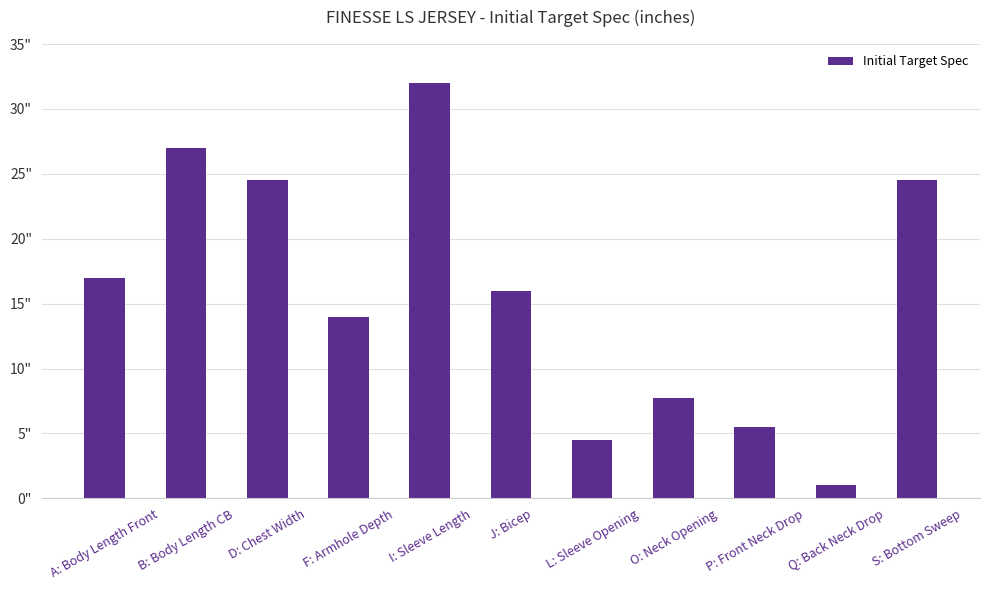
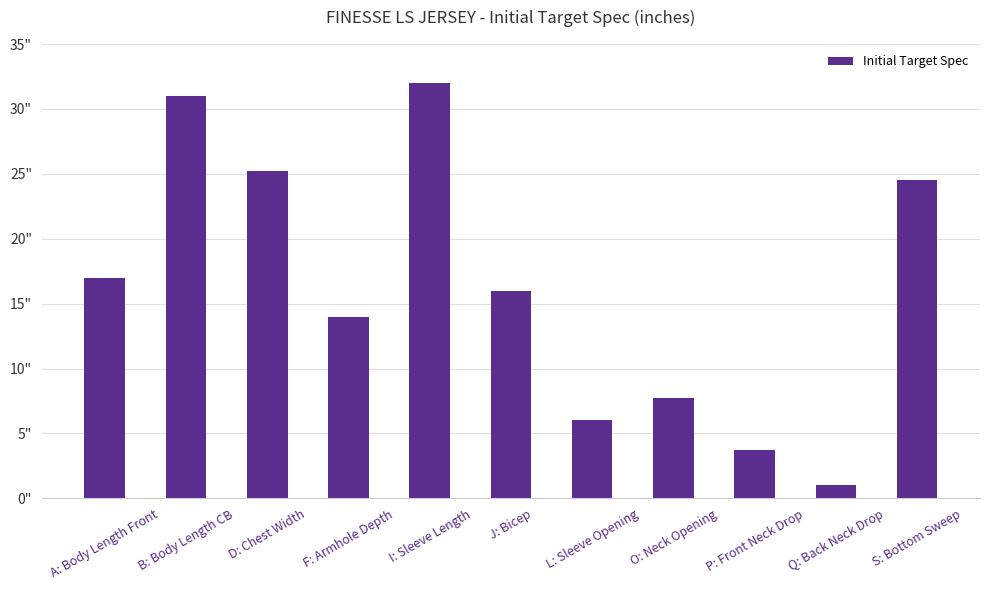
  {
    "A: Body Length Front": "17.0\"",
-   "B: Body Length CB": "27\"",
-   "D: Chest Width": "24.5\"",
+   "B: Body Length CB": "31\"",
+   "D: Chest Width": "25.2\"",
    "F: Armhole Depth": "14.0\"",
    "I: Sleeve Length": "32.0\"",
    "J: Bicep": "16.0\"",
-   "L: Sleeve Opening": "4.5\"",
+   "L: Sleeve Opening": "6.0\"",
    "O: Neck Opening": "7.8\"",
-   "P: Front Neck Drop": "5.5\"",
+   "P: Front Neck Drop": "3.8\"",
    "Q: Back Neck Drop": "1.0\"",
    "S: Bottom Sweep": "24.5\""
  }
